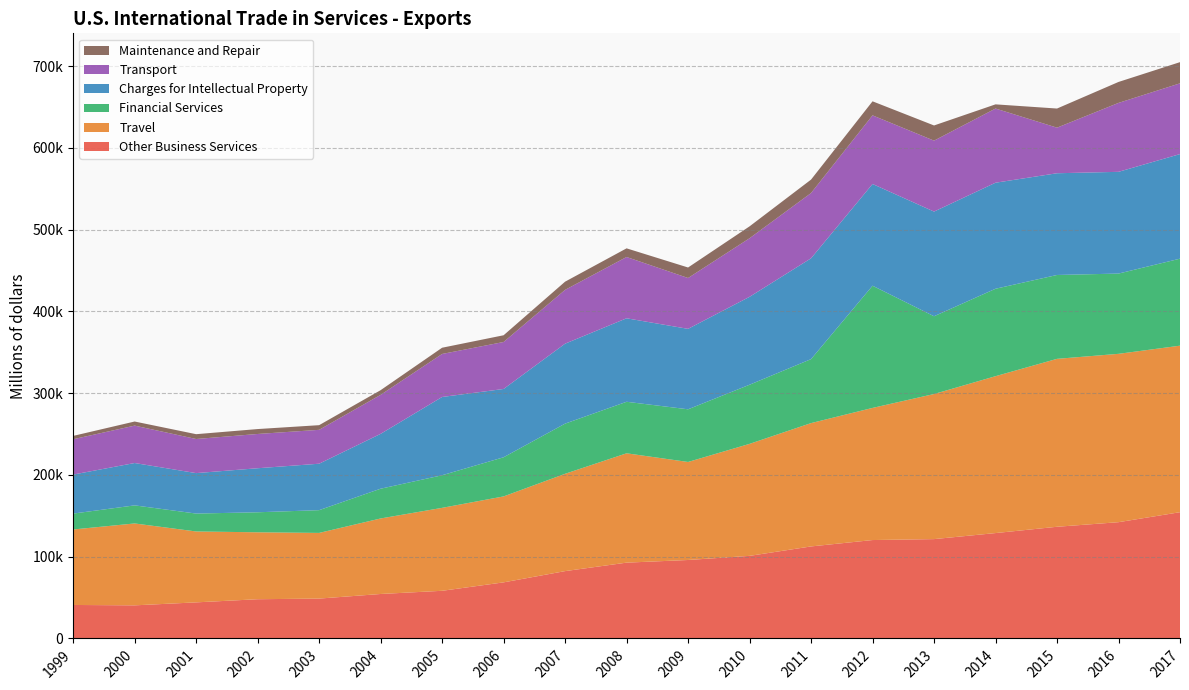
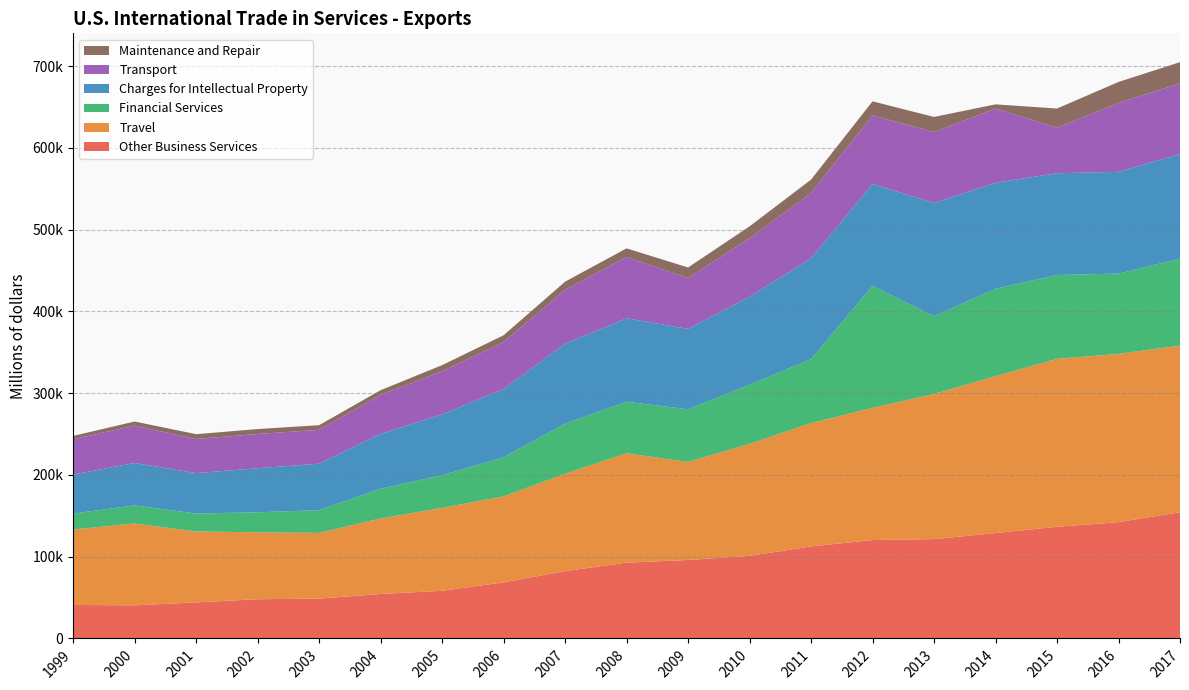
  {
    "Financial Services": {
      "1999": 20000,
      "2000": 20000,
      "2001": 20000,
      "2002": 20000,
      "2003": 30000,
      "2004": 40000,
      "2005": 40000,
      "2006": 50000,
      "2007": 60000,
      "2008": 60000,
      "2009": 60000,
      "2010": 70000,
      "2011": 80000,
      "2012": 150000,
      "2013": 100000,
      "2014": 110000,
      "2015": 100000,
      "2016": 100000,
      "2017": 110000
    },
    "Charges for Intellectual Property": {
      "1999": 50000,
      "2000": 50000,
      "2001": 50000,
      "2002": 50000,
      "2003": 60000,
      "2004": 70000,
-     "2005": 100000,
+     "2005": 70000,
      "2006": 80000,
      "2007": 100000,
      "2008": 100000,
      "2009": 100000,
      "2010": 110000,
      "2011": 120000,
      "2012": 120000,
-     "2013": 130000,
+     "2013": 140000,
      "2014": 130000,
      "2015": 120000,
      "2016": 120000,
      "2017": 130000
    },
    "Transport": {
      "1999": 40000,
      "2000": 50000,
      "2001": 40000,
      "2002": 40000,
      "2003": 40000,
      "2004": 50000,
      "2005": 50000,
      "2006": 60000,
      "2007": 70000,
      "2008": 70000,
      "2009": 60000,
      "2010": 70000,
      "2011": 80000,
      "2012": 80000,
      "2013": 90000,
      "2014": 90000,
      "2015": 60000,
      "2016": 80000,
      "2017": 90000
    },
    "Maintenance and Repair": {
      "1999": 0,
      "2000": 10000,
      "2001": 10000,
      "2002": 10000,
      "2003": 10000,
      "2004": 10000,
      "2005": 10000,
      "2006": 10000,
      "2007": 10000,
      "2008": 10000,
      "2009": 10000,
      "2010": 10000,
      "2011": 20000,
      "2012": 20000,
      "2013": 20000,
      "2014": 10000,
      "2015": 20000,
      "2016": 30000,
      "2017": 30000
    }
  }
